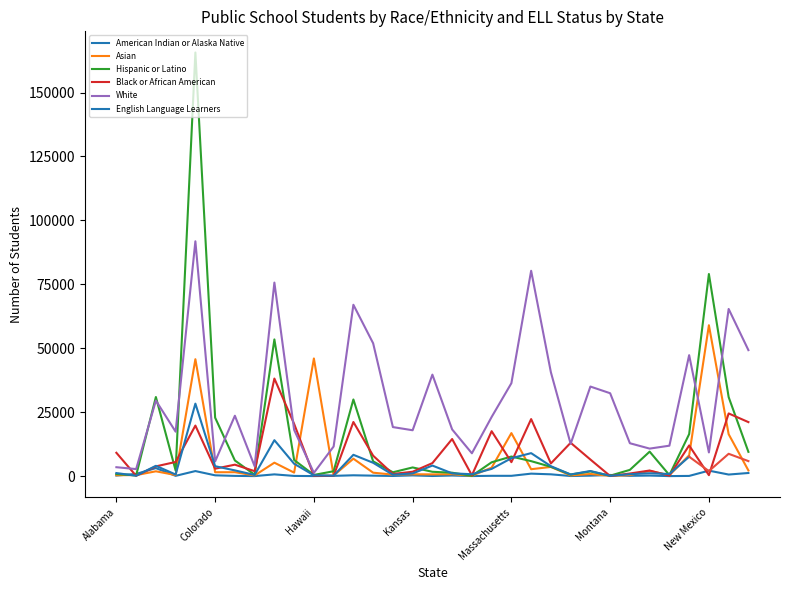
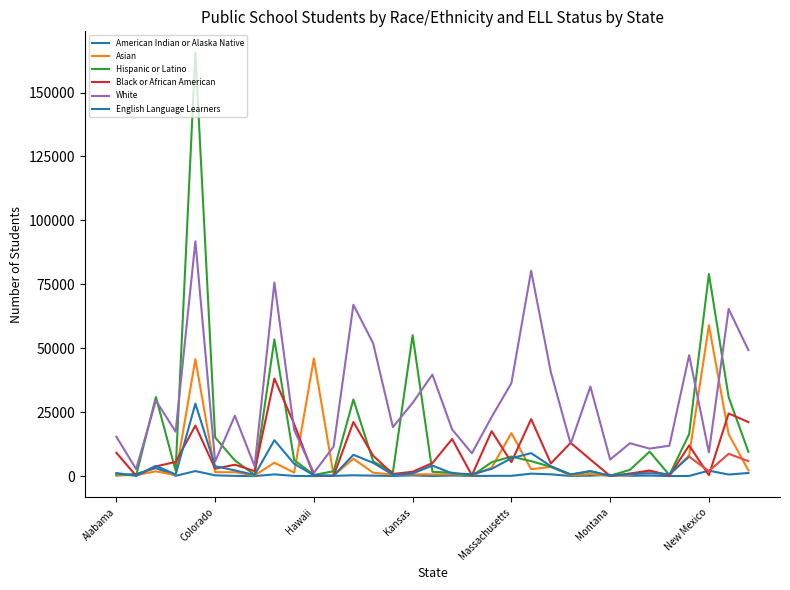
  {
    "Asian": {
      "Colorado": 2000,
      "Hawaii": 46000,
      "Massachusetts": 17000,
      "New Mexico": 59000
    },
    "Hispanic or Latino": {
-     "Colorado": 23000,
-     "Kansas": 3000,
+     "Colorado": 15000,
+     "Kansas": 55000,
      "New Mexico": 79000
    },
    "White": {
-     "Alabama": 4000,
+     "Alabama": 15000,
      "Colorado": 6000,
-     "Kansas": 18000,
+     "Kansas": 29000,
      "Massachusetts": 36000,
-     "Montana": 32000,
+     "Montana": 6000,
      "New Mexico": 9000
    }
  }
